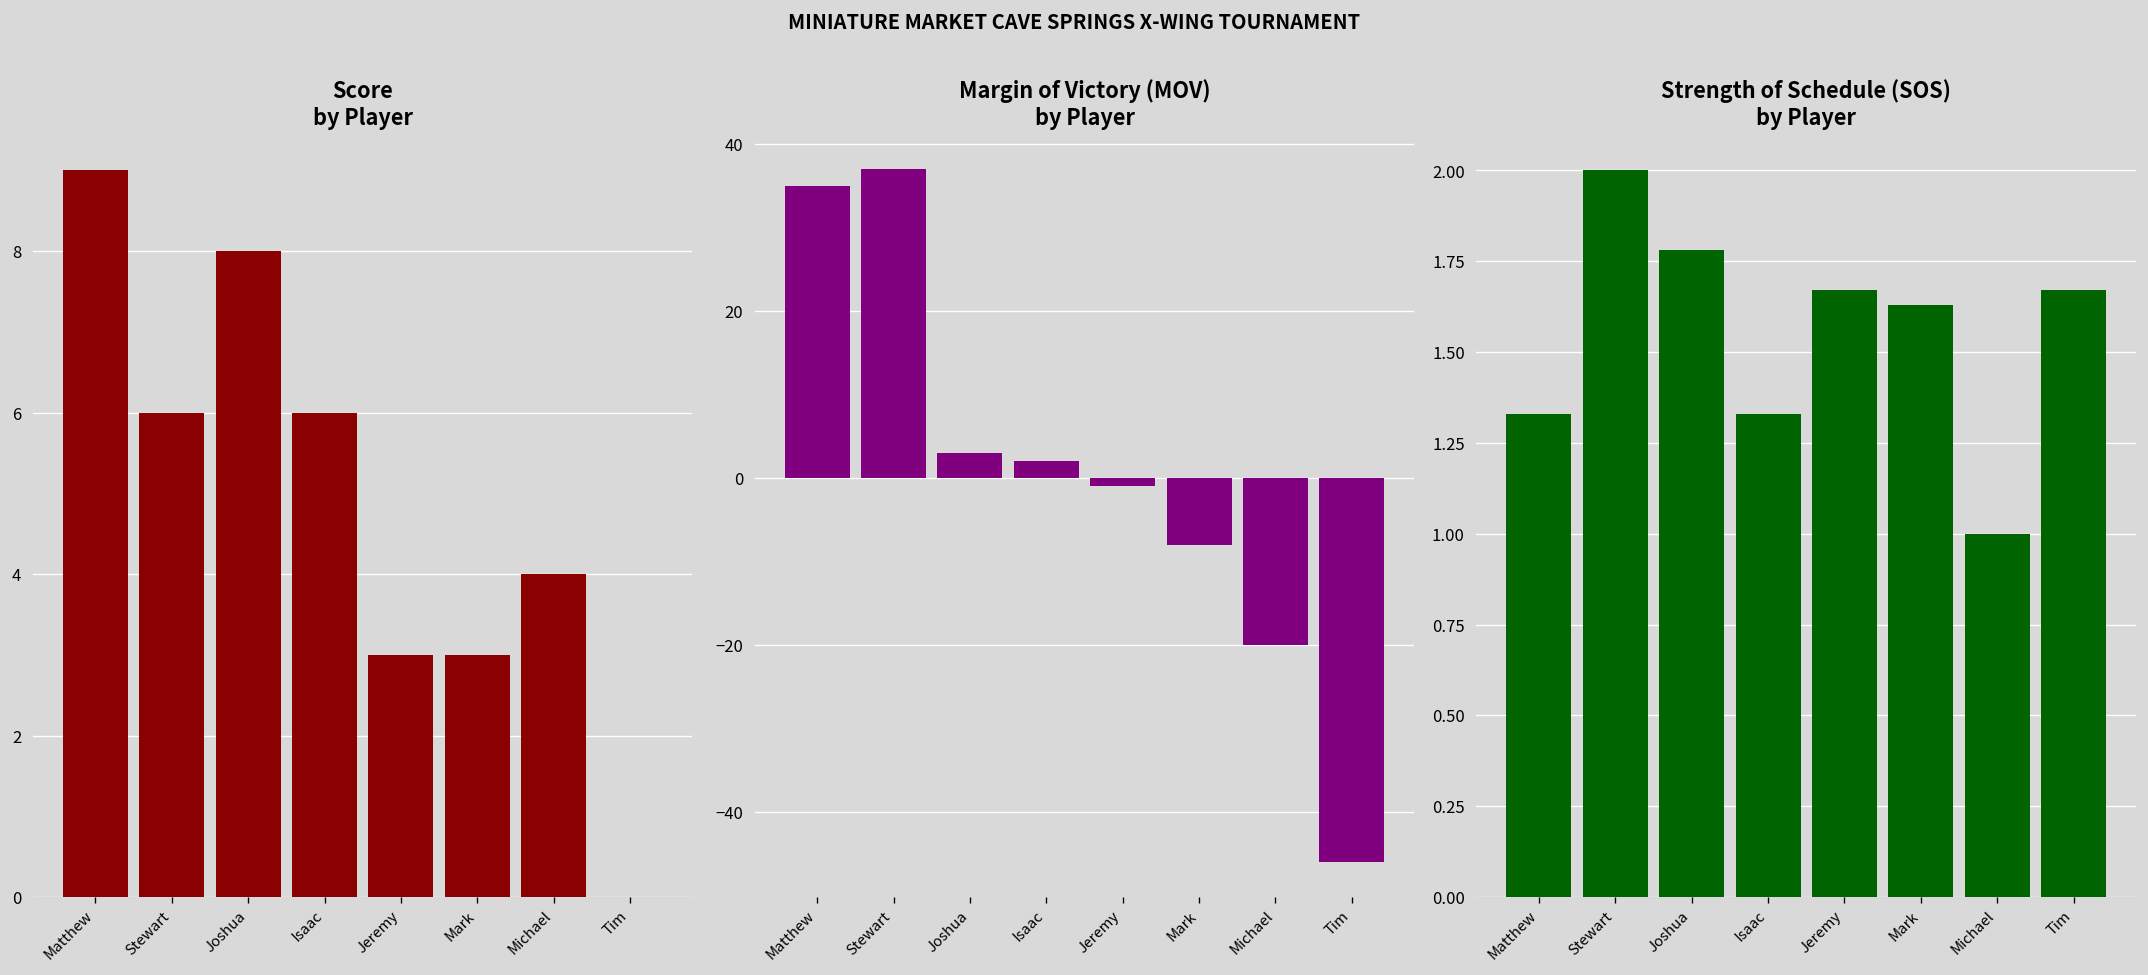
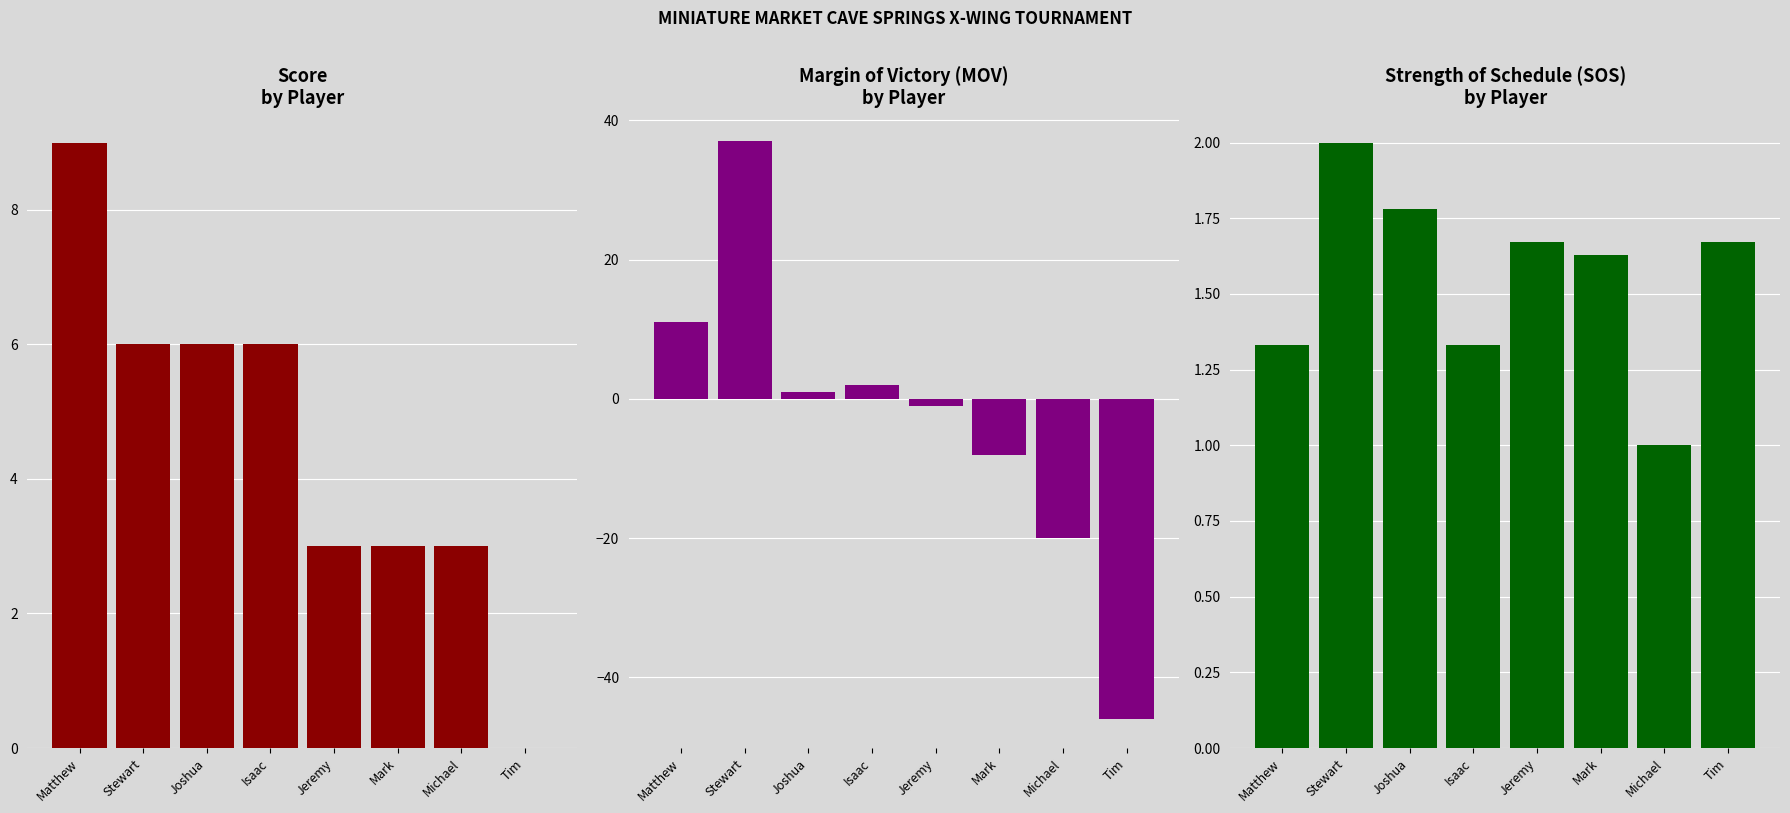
  {
    "Score by Player": {
      "Matthew": 9,
      "Stewart": 6,
-     "Joshua": 8,
+     "Joshua": 6,
      "Isaac": 6,
      "Jeremy": 3,
      "Mark": 3,
-     "Michael": 4,
+     "Michael": 3,
      "Tim": 0
    },
    "Margin of Victory (MOV) by Player": {
-     "Matthew": 35,
+     "Matthew": 11,
      "Stewart": 37,
-     "Joshua": 3,
+     "Joshua": 1,
      "Isaac": 2,
      "Jeremy": -1,
      "Mark": -8,
      "Michael": -20,
      "Tim": -46
    },
    "Strength of Schedule (SOS) by Player": {
      "Matthew": 1.33,
      "Stewart": 2.00,
      "Joshua": 1.78,
      "Isaac": 1.33,
      "Jeremy": 1.67,
      "Mark": 1.63,
      "Michael": 1.00,
      "Tim": 1.67
    }
  }
